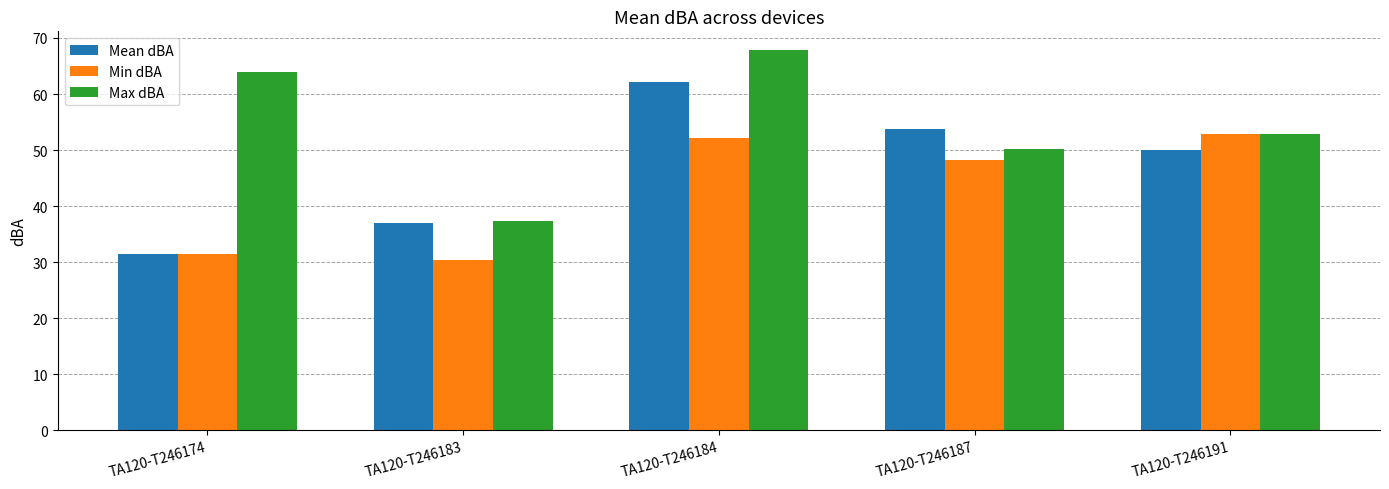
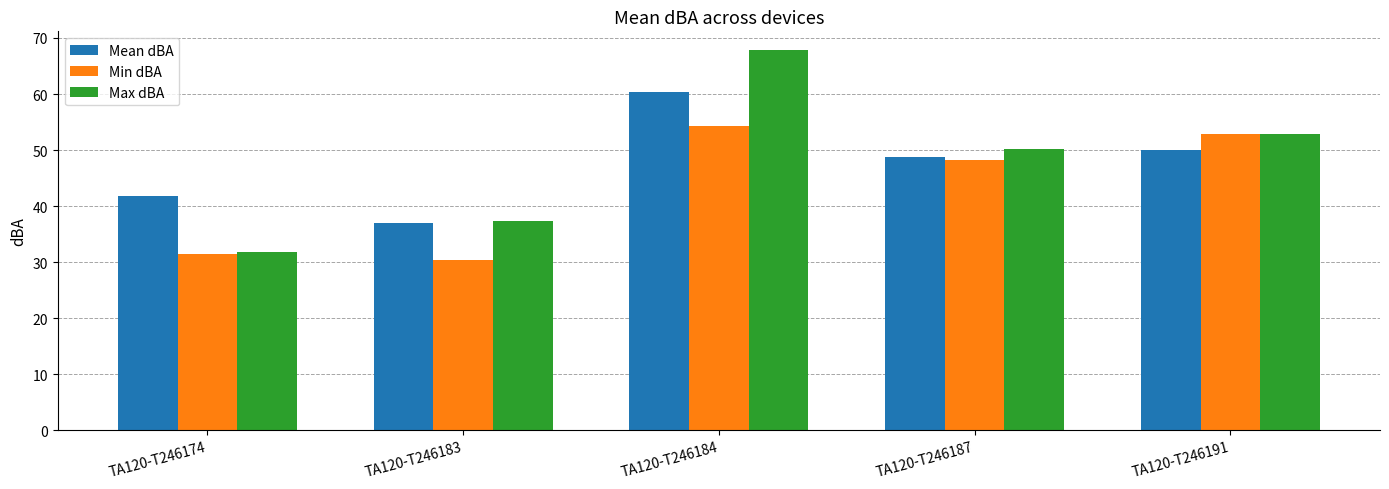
  {
    "Mean dBA": {
-     "TA120-T246174": 32,
+     "TA120-T246174": 42,
      "TA120-T246183": 37,
-     "TA120-T246184": 62,
-     "TA120-T246187": 54,
+     "TA120-T246184": 60,
+     "TA120-T246187": 49,
      "TA120-T246191": 50
    },
    "Min dBA": {
      "TA120-T246174": 32,
      "TA120-T246183": 30,
-     "TA120-T246184": 52,
+     "TA120-T246184": 54,
      "TA120-T246187": 48,
      "TA120-T246191": 53
    },
    "Max dBA": {
-     "TA120-T246174": 64,
+     "TA120-T246174": 32,
      "TA120-T246183": 37,
      "TA120-T246184": 68,
      "TA120-T246187": 50,
      "TA120-T246191": 53
    }
  }
